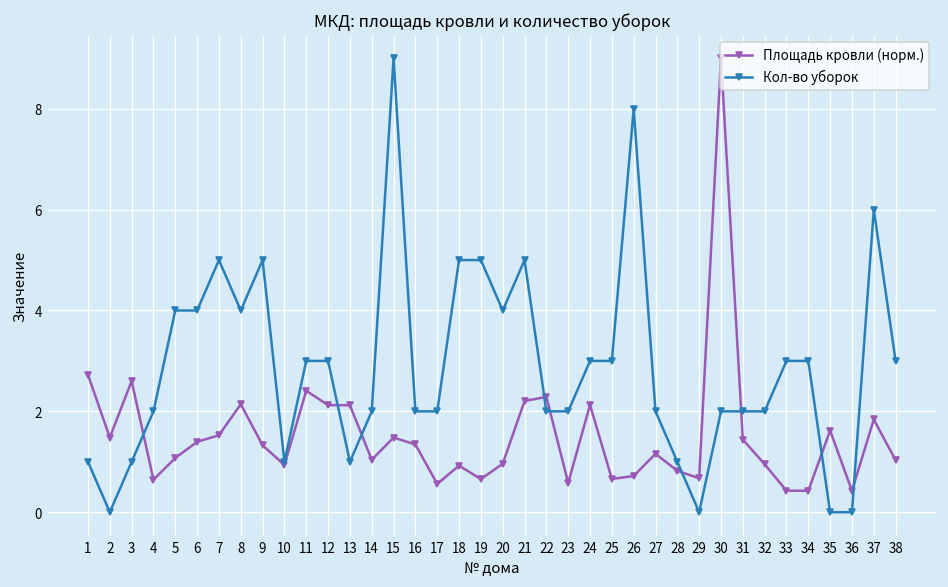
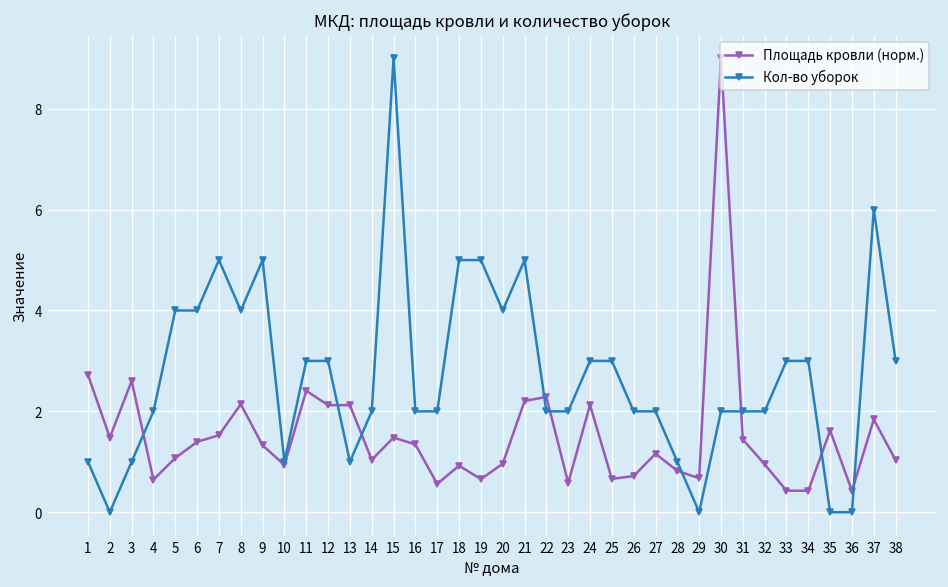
  {
    "Площадь кровли (норм.)": {
      "1": 2.7,
      "2": 1.5,
      "3": 2.6,
      "4": 0.6,
      "5": 1.1,
      "6": 1.4,
      "7": 1.5,
      "8": 2.1,
      "9": 1.3,
      "10": 0.9,
      "11": 2.4,
      "12": 2.1,
      "13": 2.1,
      "14": 1,
      "15": 1.5,
      "16": 1.3,
      "17": 0.6,
      "18": 0.9,
      "19": 0.7,
      "20": 1,
      "21": 2.2,
      "22": 2.3,
      "23": 0.6,
      "24": 2.1,
      "25": 0.7,
      "26": 0.7,
      "27": 1.2,
      "28": 0.8,
      "29": 0.7,
      "30": 9,
      "31": 1.4,
      "32": 1,
      "33": 0.4,
      "34": 0.4,
      "35": 1.6,
      "36": 0.4,
      "37": 1.8,
      "38": 1
    },
    "Кол-во уборок": {
      "1": 1,
      "2": 0,
      "3": 1,
      "4": 2,
      "5": 4,
      "6": 4,
      "7": 5,
      "8": 4,
      "9": 5,
      "10": 1,
      "11": 3,
      "12": 3,
      "13": 1,
      "14": 2,
      "15": 9,
      "16": 2,
      "17": 2,
      "18": 5,
      "19": 5,
      "20": 4,
      "21": 5,
      "22": 2,
      "23": 2,
      "24": 3,
      "25": 3,
-     "26": 8,
+     "26": 2,
      "27": 2,
      "28": 1,
      "29": 0,
      "30": 2,
      "31": 2,
      "32": 2,
      "33": 3,
      "34": 3,
      "35": 0,
      "36": 0,
      "37": 6,
      "38": 3
    }
  }
